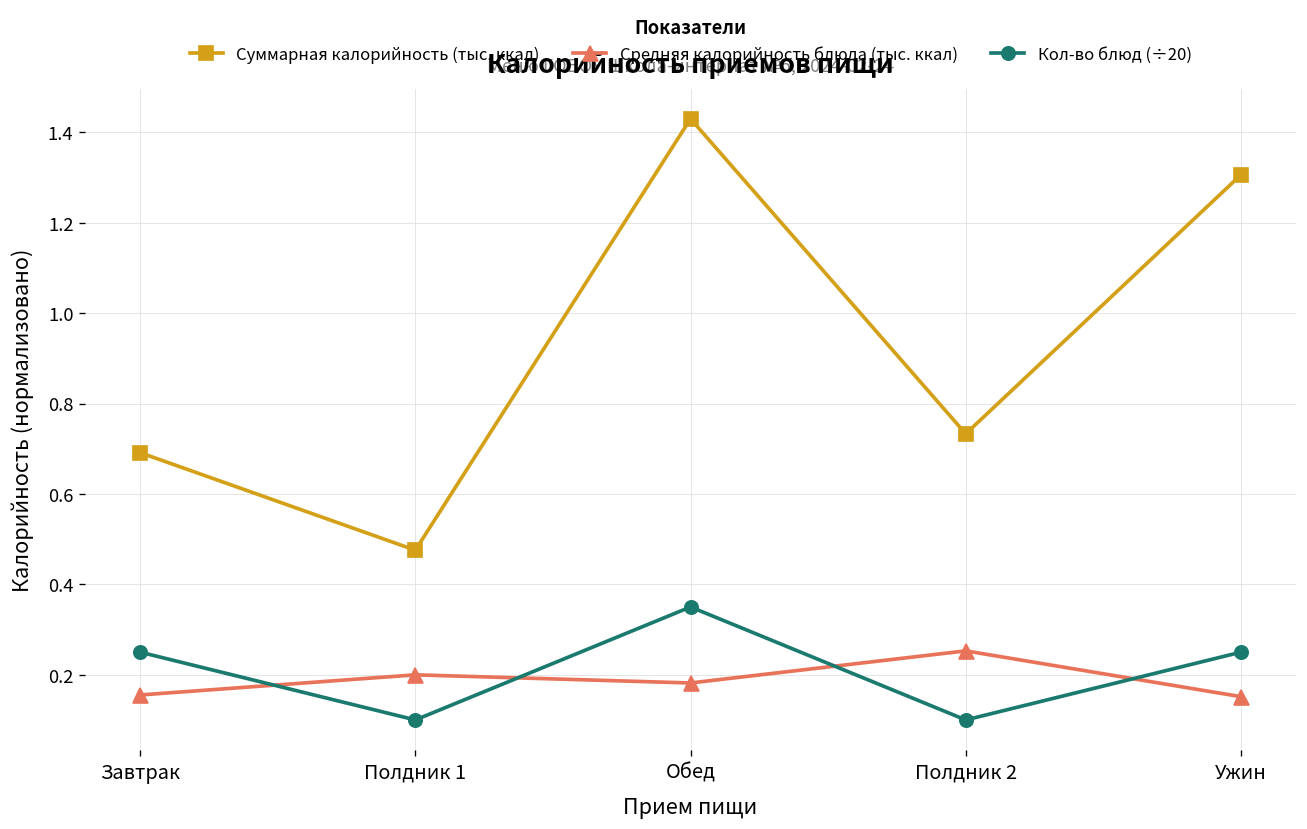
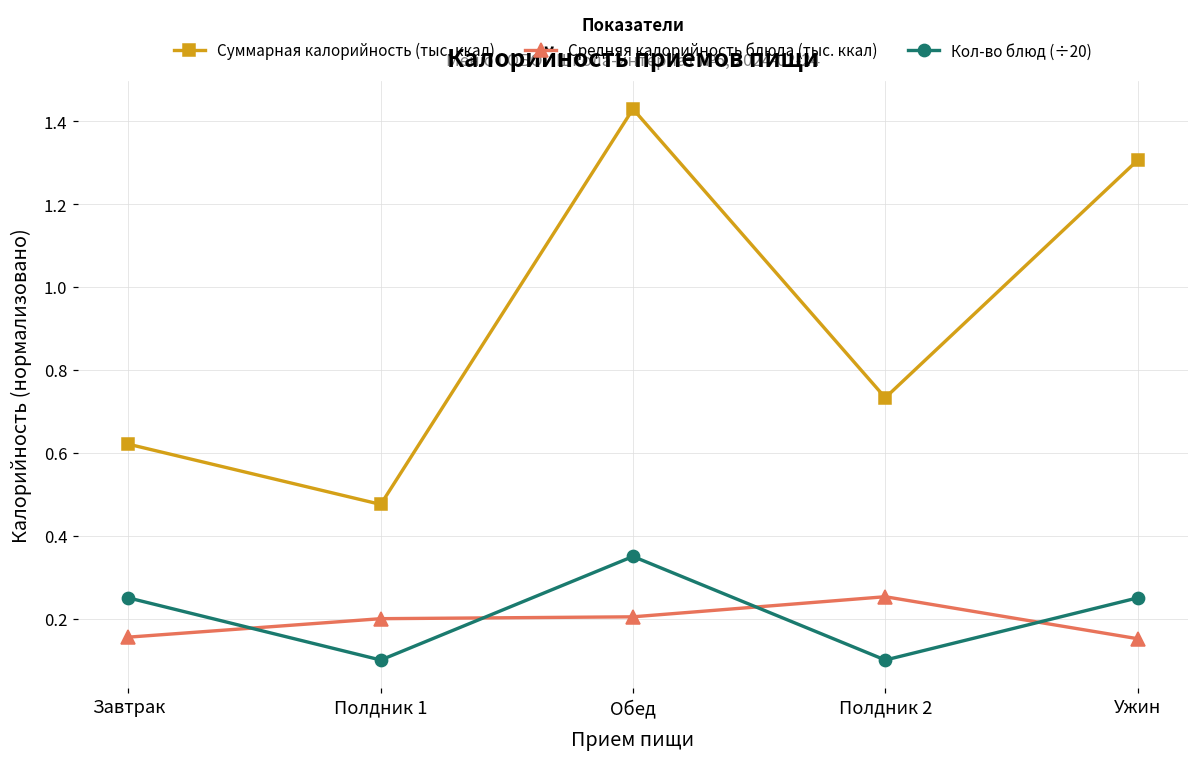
  {
    "Суммарная калорийность (тыс. ккал)": {
-     "Завтрак": 0.69,
+     "Завтрак": 0.62,
      "Полдник 1": 0.48,
      "Обед": 1.43,
      "Полдник 2": 0.73,
      "Ужин": 1.31
    },
    "Средняя калорийность блюда (тыс. ккал)": {
      "Завтрак": 0.16,
      "Полдник 1": 0.20,
-     "Обед": 0.18,
+     "Обед": 0.20,
      "Полдник 2": 0.25,
      "Ужин": 0.15
    },
    "Кол-во блюд (÷20)": {
      "Завтрак": 0.25,
      "Полдник 1": 0.10,
      "Обед": 0.35,
      "Полдник 2": 0.10,
      "Ужин": 0.25
    }
  }
